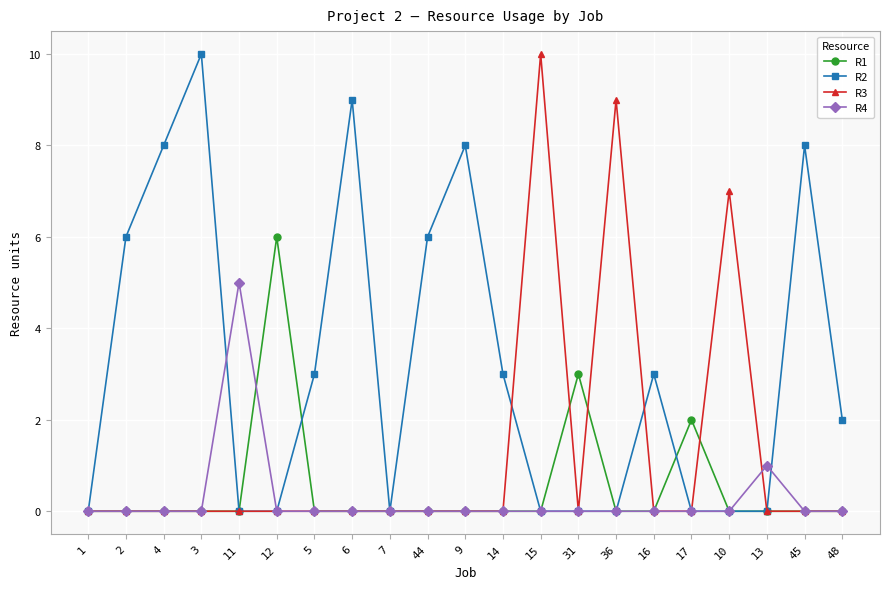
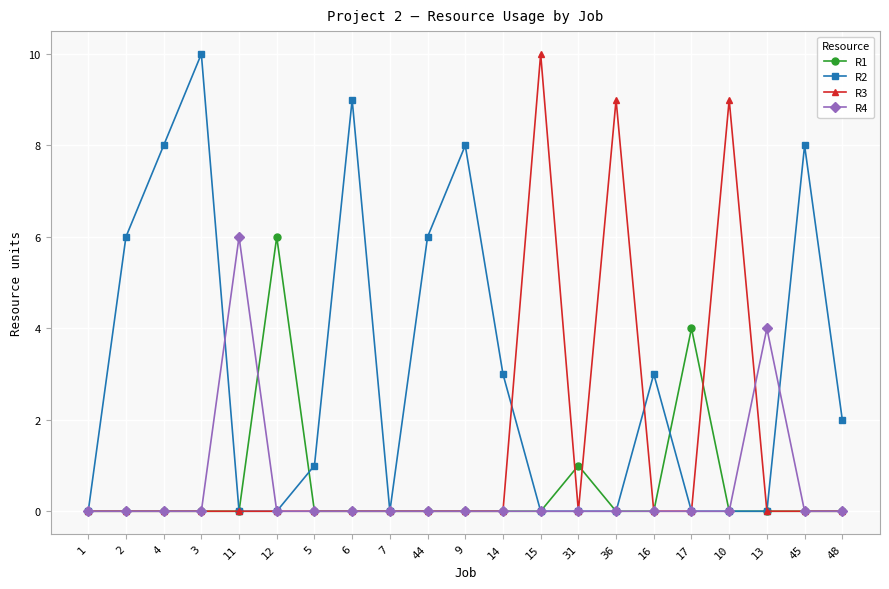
  {
    "R1": {
      "12": 6,
-     "31": 3,
-     "17": 2
+     "31": 1,
+     "17": 4
    },
    "R2": {
      "2": 6,
      "4": 8,
      "3": 10,
-     "5": 3,
+     "5": 1,
      "6": 9,
      "44": 6,
      "9": 8,
      "14": 3,
      "16": 3,
      "45": 8,
      "48": 2
    },
    "R3": {
      "15": 10,
      "36": 9,
-     "10": 7
+     "10": 9
    },
    "R4": {
-     "11": 5,
-     "13": 1
+     "11": 6,
+     "13": 4
    }
  }
